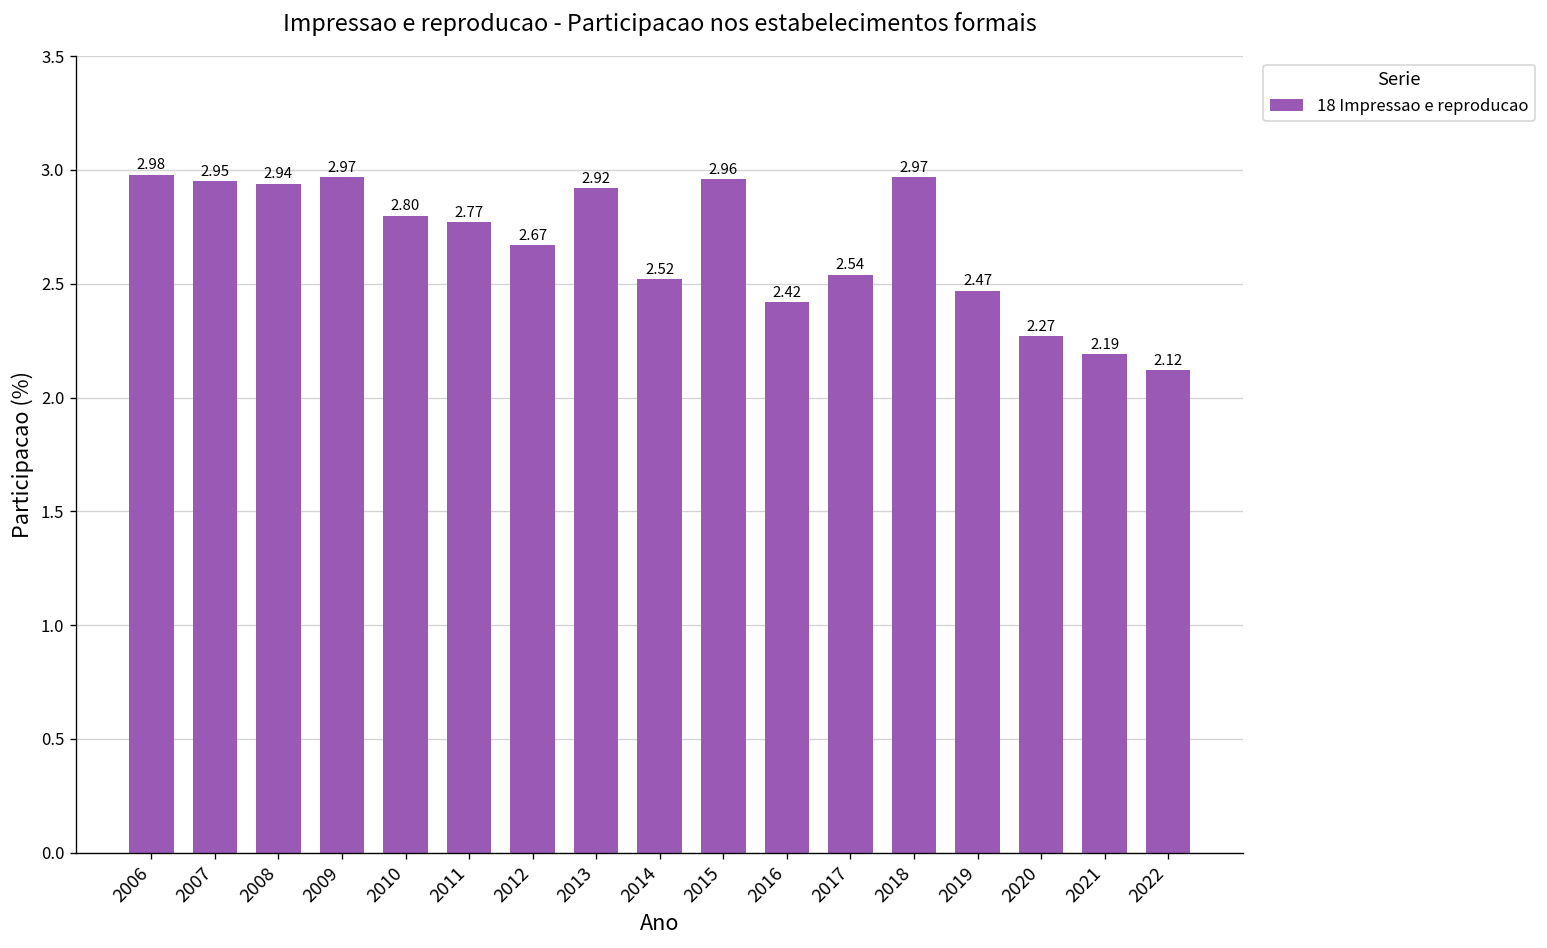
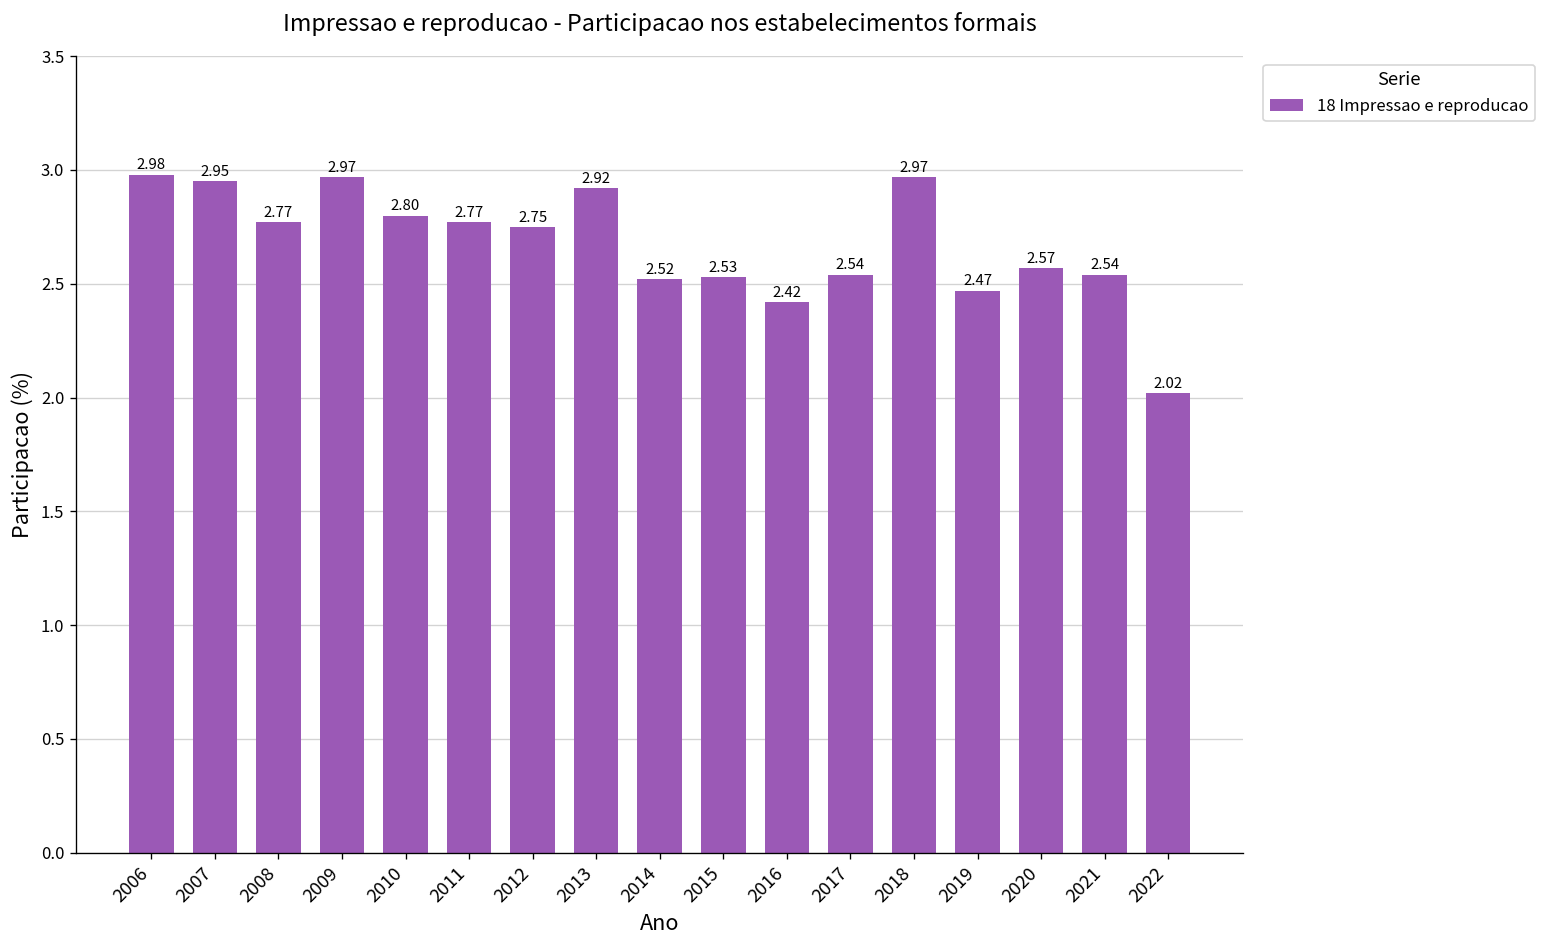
  {
    "2006": 2.98,
    "2007": 2.95,
-   "2008": 2.94,
+   "2008": 2.77,
    "2009": 2.97,
    "2010": 2.80,
    "2011": 2.77,
-   "2012": 2.67,
+   "2012": 2.75,
    "2013": 2.92,
    "2014": 2.52,
-   "2015": 2.96,
+   "2015": 2.53,
    "2016": 2.42,
    "2017": 2.54,
    "2018": 2.97,
    "2019": 2.47,
-   "2020": 2.27,
-   "2021": 2.19,
-   "2022": 2.12
+   "2020": 2.57,
+   "2021": 2.54,
+   "2022": 2.02
  }
